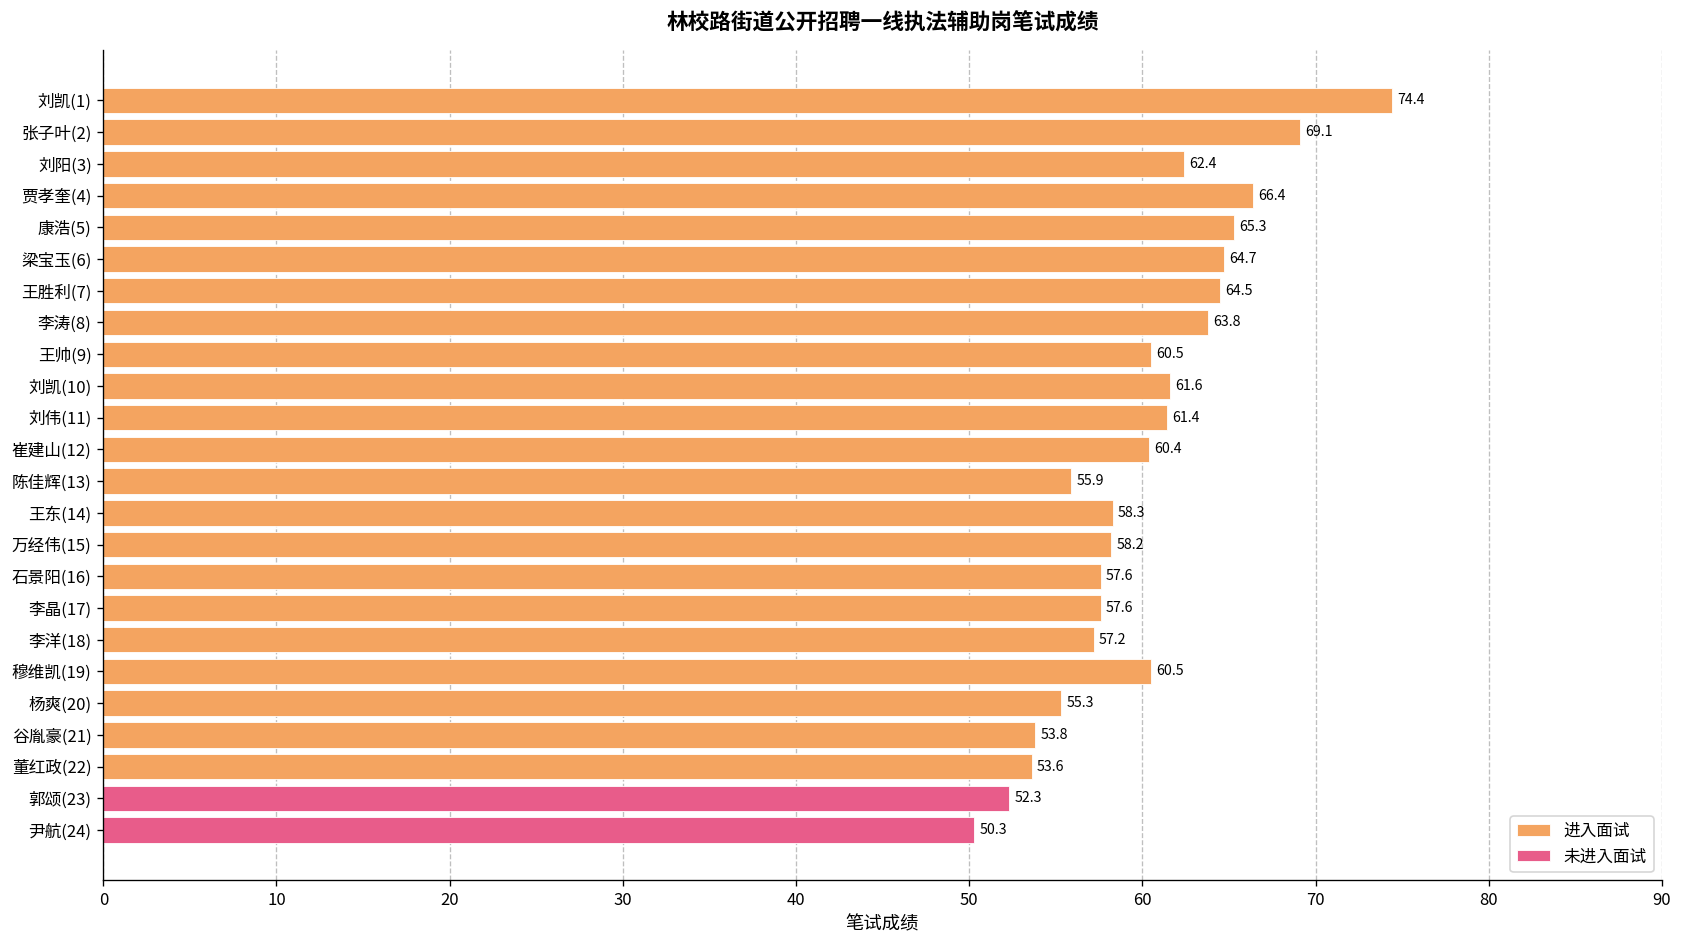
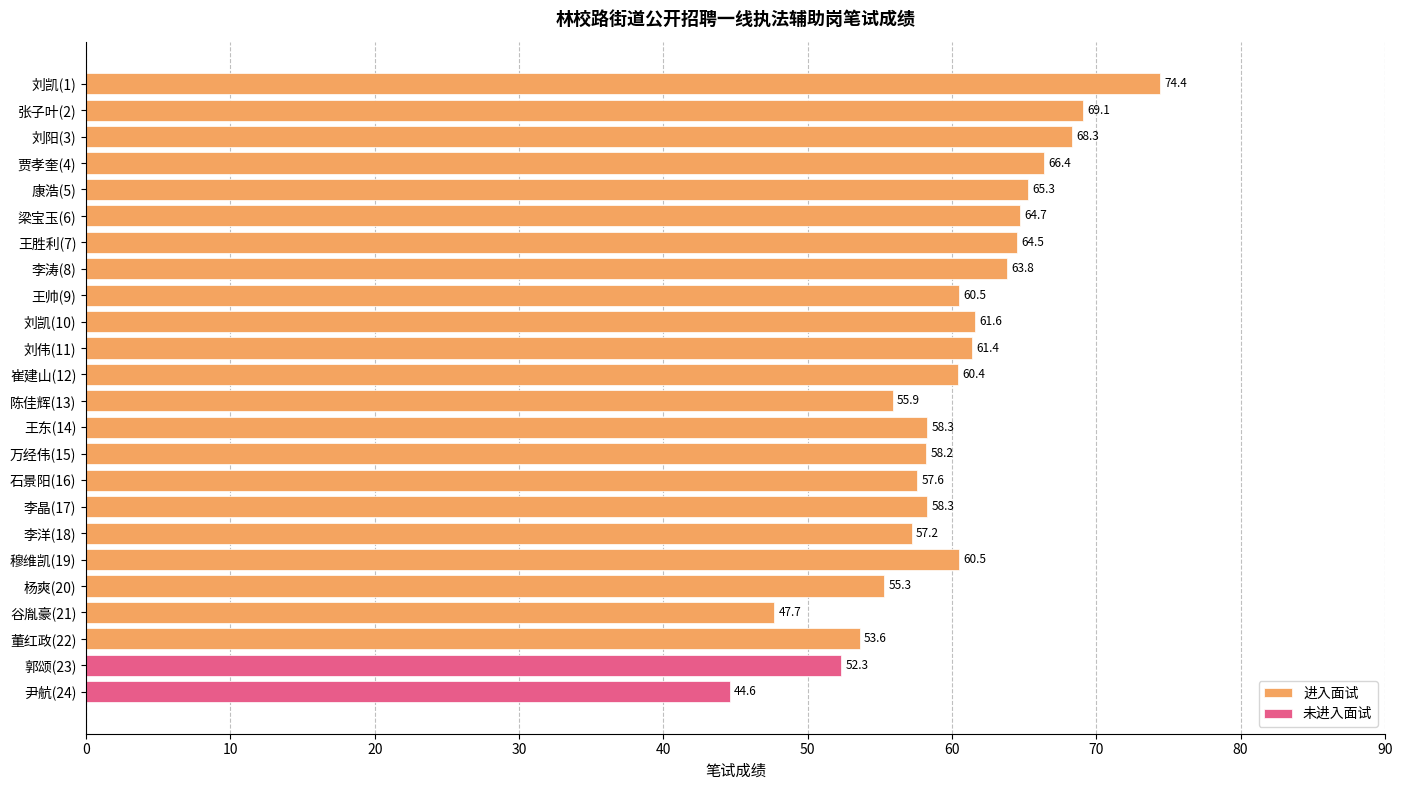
  {
    "进入面试": {
      "刘凯(1)": 74.4,
      "张子叶(2)": 69.1,
-     "刘阳(3)": 62.4,
+     "刘阳(3)": 68.3,
      "贾孝奎(4)": 66.4,
      "康浩(5)": 65.3,
      "梁宝玉(6)": 64.7,
      "王胜利(7)": 64.5,
      "李涛(8)": 63.8,
      "王帅(9)": 60.5,
      "刘凯(10)": 61.6,
      "刘伟(11)": 61.4,
      "崔建山(12)": 60.4,
      "陈佳辉(13)": 55.9,
      "王东(14)": 58.3,
      "万经伟(15)": 58.2,
      "石景阳(16)": 57.6,
-     "李晶(17)": 57.6,
+     "李晶(17)": 58.3,
      "李洋(18)": 57.2,
      "穆维凯(19)": 60.5,
      "杨爽(20)": 55.3,
-     "谷胤豪(21)": 53.8,
+     "谷胤豪(21)": 47.7,
      "董红政(22)": 53.6
    },
    "未进入面试": {
      "郭颂(23)": 52.3,
-     "尹航(24)": 50.3
+     "尹航(24)": 44.6
    }
  }
